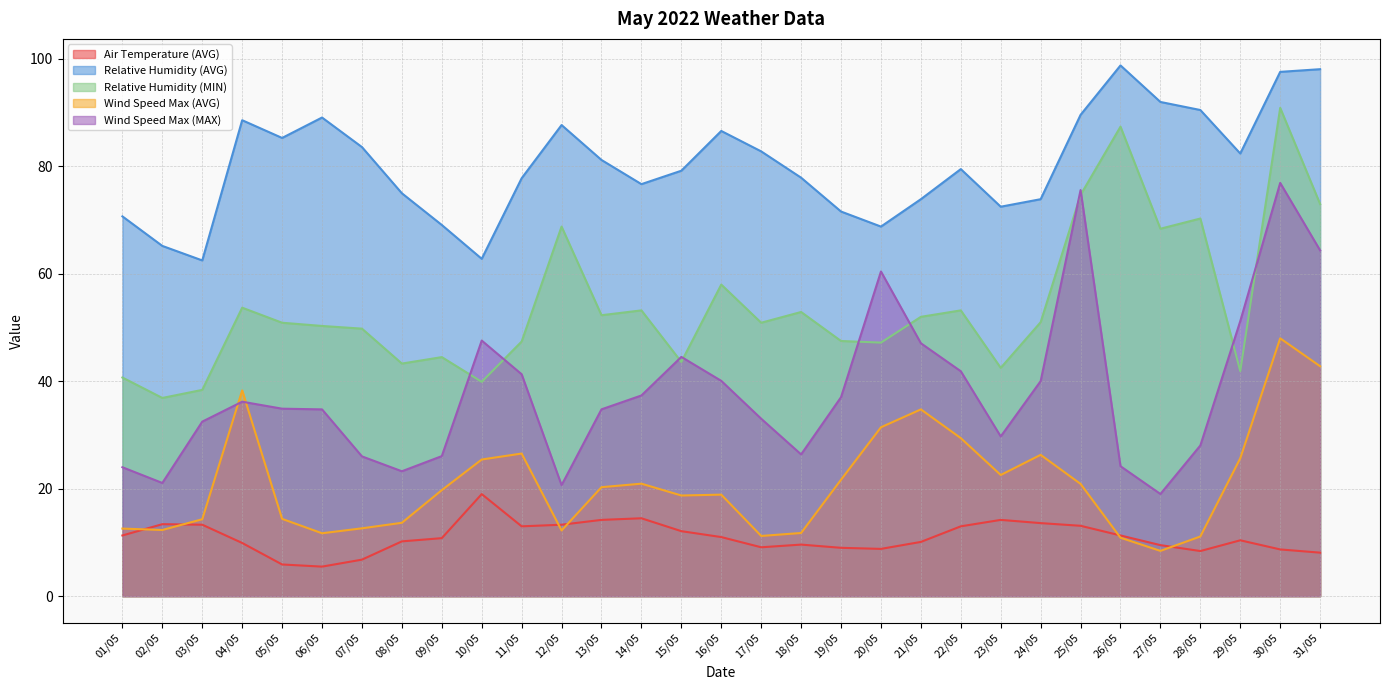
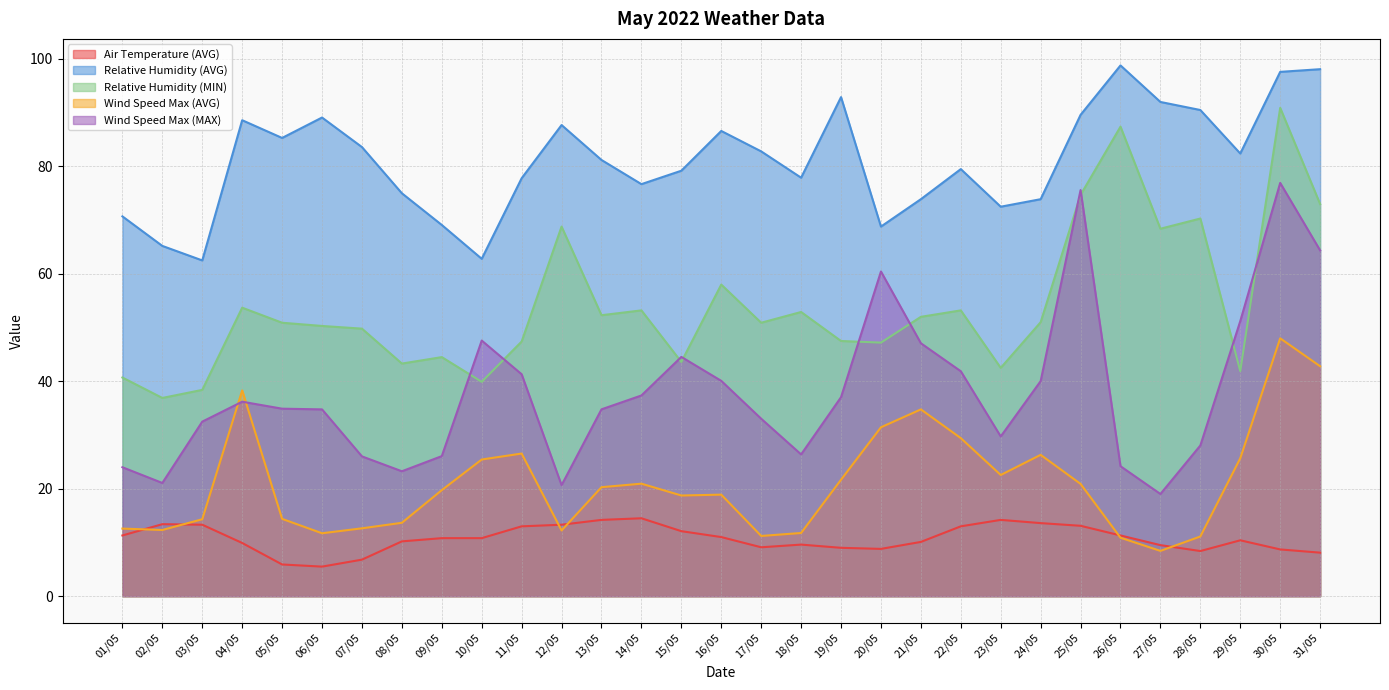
  {
    "Air Temperature (AVG)": {
      "01/05": 11,
      "02/05": 13,
      "03/05": 13,
      "04/05": 10,
      "05/05": 6,
      "06/05": 6,
      "07/05": 7,
      "08/05": 10,
      "09/05": 11,
-     "10/05": 19,
+     "10/05": 11,
      "11/05": 13,
      "12/05": 13,
      "13/05": 14,
      "14/05": 15,
      "15/05": 12,
      "16/05": 11,
      "17/05": 9,
      "18/05": 10,
      "19/05": 9,
      "20/05": 9,
      "21/05": 10,
      "22/05": 13,
      "23/05": 14,
      "24/05": 14,
      "25/05": 13,
      "27/05": 10,
      "28/05": 8,
      "29/05": 10,
      "30/05": 9,
      "31/05": 8
    },
    "Relative Humidity (AVG)": {
      "01/05": 71,
      "02/05": 65,
      "03/05": 63,
      "04/05": 89,
      "05/05": 85,
      "06/05": 89,
      "07/05": 84,
      "08/05": 75,
      "09/05": 69,
      "10/05": 63,
      "11/05": 78,
      "12/05": 88,
      "13/05": 81,
      "14/05": 77,
      "15/05": 79,
      "16/05": 87,
      "17/05": 83,
      "18/05": 78,
-     "19/05": 72,
+     "19/05": 93,
      "20/05": 69,
      "21/05": 74,
      "22/05": 80,
      "23/05": 73,
      "24/05": 74,
      "25/05": 90,
      "26/05": 99,
      "27/05": 92,
      "28/05": 91,
      "29/05": 82,
      "30/05": 98,
      "31/05": 98
    },
    "Relative Humidity (MIN)": {
      "01/05": 41,
      "02/05": 37,
      "03/05": 38,
      "04/05": 54,
      "05/05": 51,
      "06/05": 50,
      "07/05": 50,
      "08/05": 43,
      "09/05": 45,
      "10/05": 40,
      "11/05": 47,
      "12/05": 69,
      "13/05": 52,
      "14/05": 53,
      "15/05": 44,
      "16/05": 58,
      "17/05": 51,
      "18/05": 53,
      "19/05": 48,
      "20/05": 47,
      "21/05": 52,
      "22/05": 53,
      "23/05": 43,
      "24/05": 51,
      "25/05": 75,
      "26/05": 87,
      "27/05": 68,
      "28/05": 70,
      "29/05": 42,
      "30/05": 91,
      "31/05": 73
    },
    "Wind Speed Max (AVG)": {
      "01/05": 13,
      "02/05": 12,
      "03/05": 14,
      "04/05": 38,
      "05/05": 14,
      "06/05": 12,
      "07/05": 13,
      "08/05": 14,
      "09/05": 20,
      "10/05": 25,
      "11/05": 27,
      "12/05": 12,
      "13/05": 20,
      "14/05": 21,
      "15/05": 19,
      "16/05": 19,
      "17/05": 11,
      "18/05": 12,
      "19/05": 22,
      "20/05": 31,
      "21/05": 35,
      "22/05": 29,
      "23/05": 23,
      "24/05": 26,
      "25/05": 21,
      "27/05": 8,
      "28/05": 11,
      "29/05": 26,
      "30/05": 48,
      "31/05": 43
    },
    "Wind Speed Max (MAX)": {
      "01/05": 24,
      "02/05": 21,
      "03/05": 32,
      "04/05": 36,
      "05/05": 35,
      "06/05": 35,
      "07/05": 26,
      "08/05": 23,
      "09/05": 26,
      "10/05": 48,
      "11/05": 41,
      "12/05": 21,
      "13/05": 35,
      "14/05": 37,
      "15/05": 45,
      "16/05": 40,
      "17/05": 33,
      "18/05": 26,
      "19/05": 37,
      "20/05": 60,
      "21/05": 47,
      "22/05": 42,
      "23/05": 30,
      "24/05": 40,
      "25/05": 76,
      "26/05": 24,
      "27/05": 19,
      "28/05": 28,
      "29/05": 51,
      "30/05": 77,
      "31/05": 64
    }
  }
